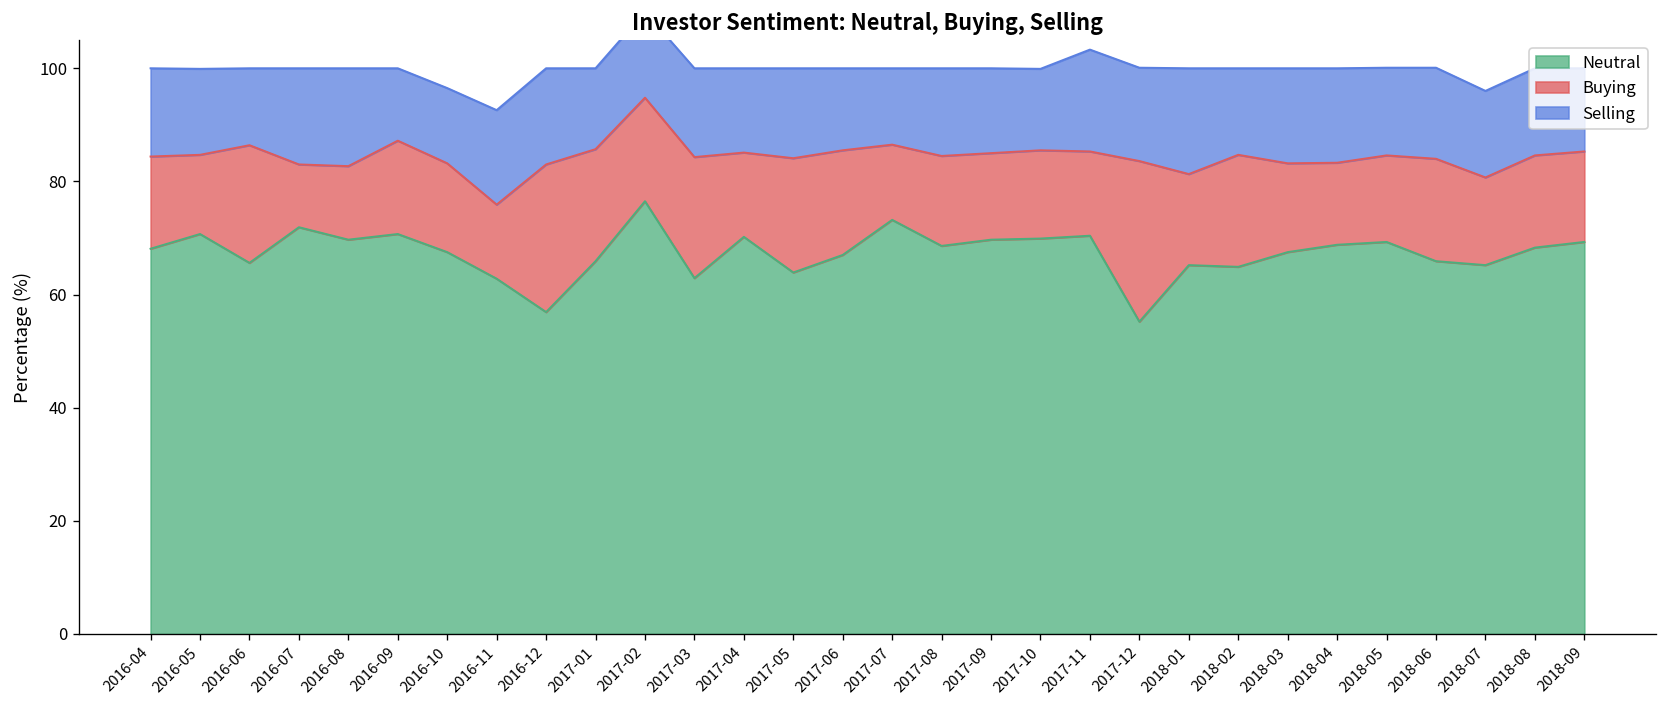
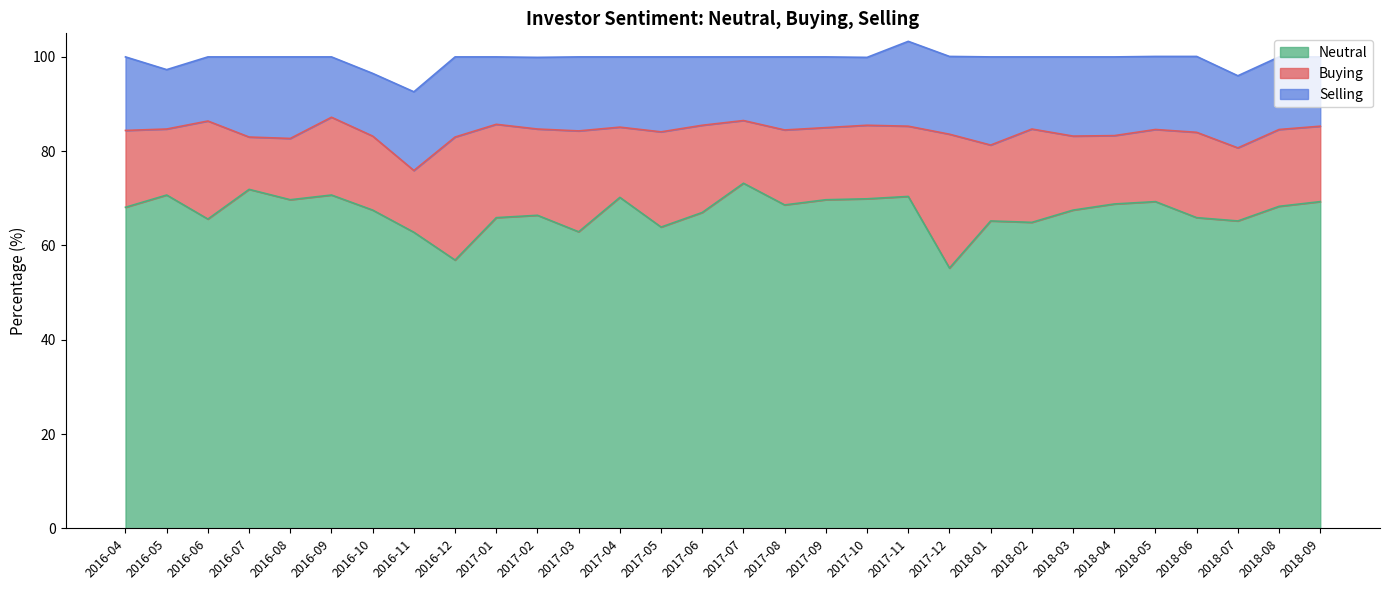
  {
    "Neutral": {
      "2016-04": 68,
      "2016-05": 71,
      "2016-06": 66,
      "2016-07": 72,
      "2016-08": 70,
      "2016-09": 71,
      "2016-10": 68,
      "2016-11": 63,
      "2016-12": 57,
      "2017-01": 66,
-     "2017-02": 77,
+     "2017-02": 66,
      "2017-03": 63,
      "2017-04": 70,
      "2017-05": 64,
      "2017-06": 67,
      "2017-07": 73,
      "2017-08": 69,
      "2017-09": 70,
      "2017-10": 70,
      "2017-11": 70,
      "2017-12": 55,
      "2018-01": 65,
      "2018-02": 65,
      "2018-03": 68,
      "2018-04": 69,
      "2018-05": 69,
      "2018-06": 66,
      "2018-07": 65,
      "2018-08": 68,
      "2018-09": 69
    },
    "Buying": {
      "2016-04": 16,
      "2016-05": 14,
      "2016-06": 21,
      "2016-07": 11,
      "2016-08": 13,
      "2016-09": 17,
      "2016-10": 16,
      "2016-11": 13,
      "2016-12": 26,
      "2017-01": 20,
      "2017-02": 18,
      "2017-03": 21,
      "2017-04": 15,
      "2017-05": 20,
      "2017-06": 19,
      "2017-07": 13,
      "2017-08": 16,
      "2017-09": 15,
      "2017-10": 16,
      "2017-11": 15,
      "2017-12": 28,
      "2018-01": 16,
      "2018-02": 20,
      "2018-03": 16,
      "2018-04": 15,
      "2018-05": 15,
      "2018-06": 18,
      "2018-07": 16,
      "2018-08": 16,
      "2018-09": 16
    },
    "Selling": {
      "2016-04": 16,
-     "2016-05": 15,
+     "2016-05": 13,
      "2016-06": 14,
      "2016-07": 17,
      "2016-08": 17,
      "2016-09": 13,
      "2016-10": 13,
      "2016-11": 17,
      "2016-12": 17,
      "2017-01": 14,
      "2017-03": 16,
      "2017-04": 15,
      "2017-05": 16,
      "2017-06": 15,
      "2017-07": 14,
      "2017-08": 16,
      "2017-09": 15,
      "2017-10": 14,
      "2017-11": 18,
      "2017-12": 17,
      "2018-01": 19,
      "2018-02": 15,
      "2018-03": 17,
      "2018-04": 17,
      "2018-05": 16,
      "2018-06": 16,
      "2018-07": 15
    }
  }
